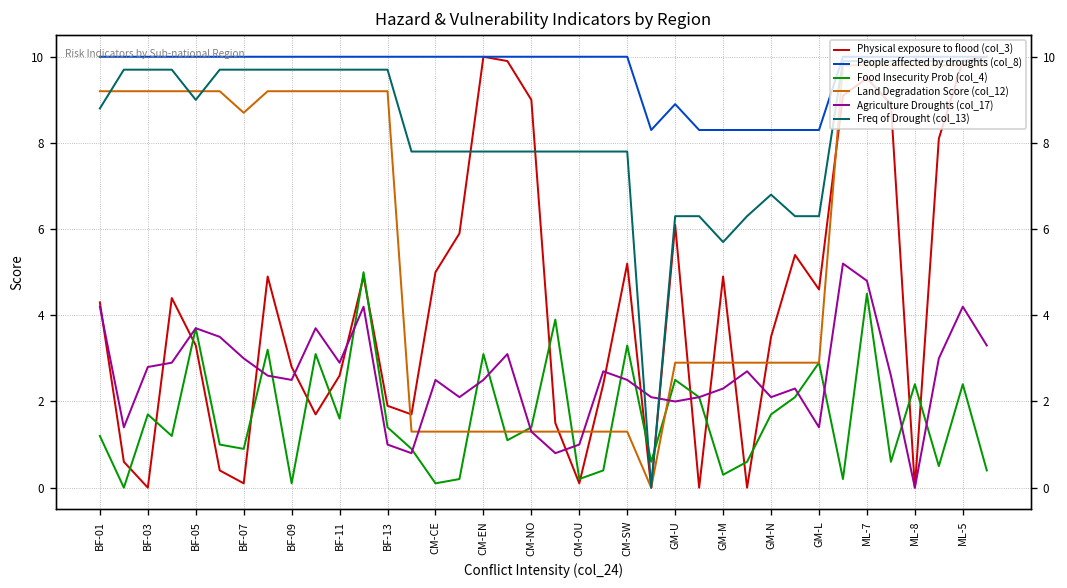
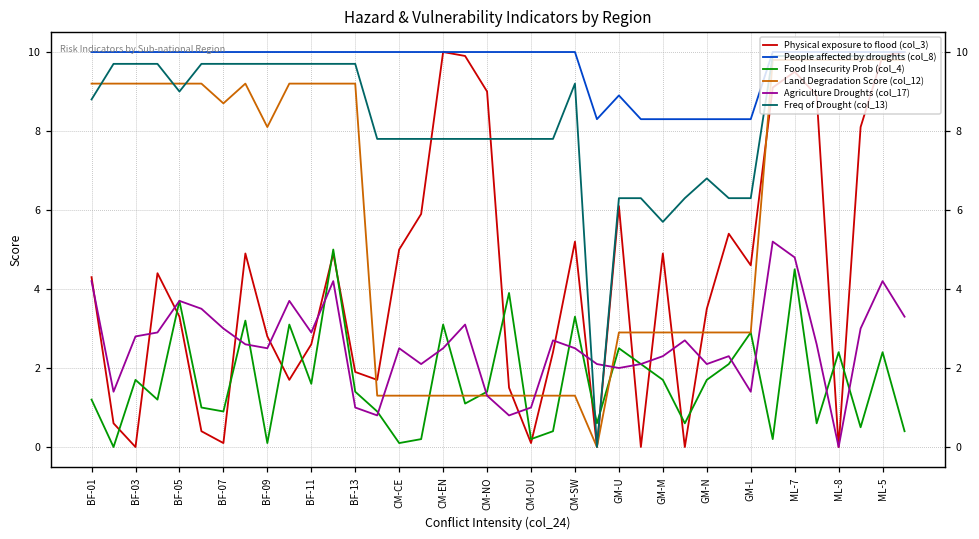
  {
    "Physical exposure to flood (col_3)": {
      "BF-01": 4.3,
      "BF-03": 0.0,
      "BF-05": 3.3,
      "BF-07": 0.1,
      "BF-09": 2.8,
      "BF-11": 2.6,
      "BF-13": 1.9,
      "CM-CE": 5.0,
      "CM-NO": 9.0,
      "CM-OU": 0.1,
      "CM-SW": 5.2,
      "GM-U": 6.1,
      "GM-M": 4.9,
      "GM-N": 3.5,
      "GM-L": 4.6
    },
    "People affected by droughts (col_8)": {
      "BF-01": 10.0,
      "BF-03": 10.0,
      "BF-05": 10.0,
      "BF-07": 10.0,
      "BF-09": 10.0,
      "BF-11": 10.0,
      "BF-13": 10.0,
      "CM-CE": 10.0,
      "CM-NO": 10.0,
      "CM-OU": 10.0,
      "CM-SW": 10.0,
      "GM-U": 8.9,
      "GM-M": 8.3,
      "GM-N": 8.3,
      "GM-L": 8.3
    },
    "Food Insecurity Prob (col_4)": {
      "BF-01": 1.2,
      "BF-03": 1.7,
      "BF-07": 0.9,
      "BF-09": 0.1,
      "BF-11": 1.6,
      "BF-13": 1.4,
      "CM-CE": 0.1,
      "CM-EN": 3.1,
      "CM-NO": 1.4,
      "CM-OU": 0.2,
      "CM-SW": 3.3,
      "GM-U": 2.5,
-     "GM-M": 0.3,
+     "GM-M": 1.7,
      "GM-N": 1.7,
      "ML-7": 4.5,
      "ML-8": 2.4,
      "ML-5": 2.4
    },
    "Land Degradation Score (col_12)": {
      "BF-01": 9.2,
      "BF-03": 9.2,
      "BF-05": 9.2,
      "BF-07": 8.7,
-     "BF-09": 9.2,
+     "BF-09": 8.1,
      "BF-11": 9.2,
      "BF-13": 9.2,
      "CM-CE": 1.3,
      "CM-EN": 1.3,
      "CM-OU": 1.3,
      "CM-SW": 1.3,
      "GM-U": 2.9,
      "GM-M": 2.9,
      "GM-N": 2.9
    },
    "Agriculture Droughts (col_17)": {
      "BF-01": 4.2,
      "BF-03": 2.8,
      "BF-07": 3.0,
      "BF-09": 2.5,
      "BF-11": 2.9,
      "BF-13": 1.0,
      "CM-CE": 2.5,
      "CM-EN": 2.5,
      "CM-OU": 1.0,
      "CM-SW": 2.5,
      "GM-U": 2.0,
      "GM-M": 2.3,
      "GM-N": 2.1,
      "GM-L": 1.4,
      "ML-7": 4.8,
      "ML-5": 4.2
    },
    "Freq of Drought (col_13)": {
      "BF-01": 8.8,
      "BF-03": 9.7,
      "BF-05": 9.0,
      "BF-07": 9.7,
      "BF-09": 9.7,
      "BF-11": 9.7,
      "BF-13": 9.7,
      "CM-CE": 7.8,
      "CM-EN": 7.8,
      "CM-NO": 7.8,
      "CM-OU": 7.8,
-     "CM-SW": 7.8,
+     "CM-SW": 9.2,
      "GM-U": 6.3,
      "GM-M": 5.7,
      "GM-N": 6.8,
      "GM-L": 6.3
    }
  }
